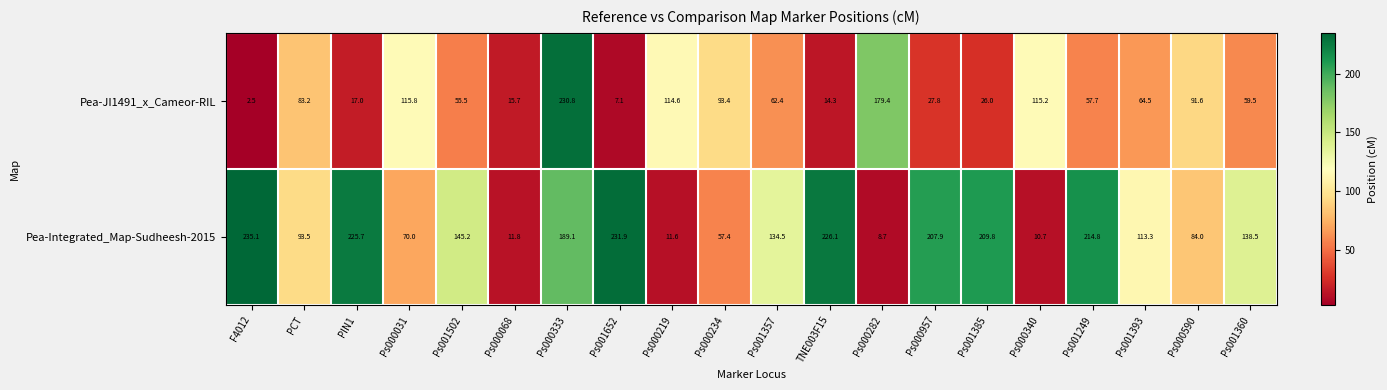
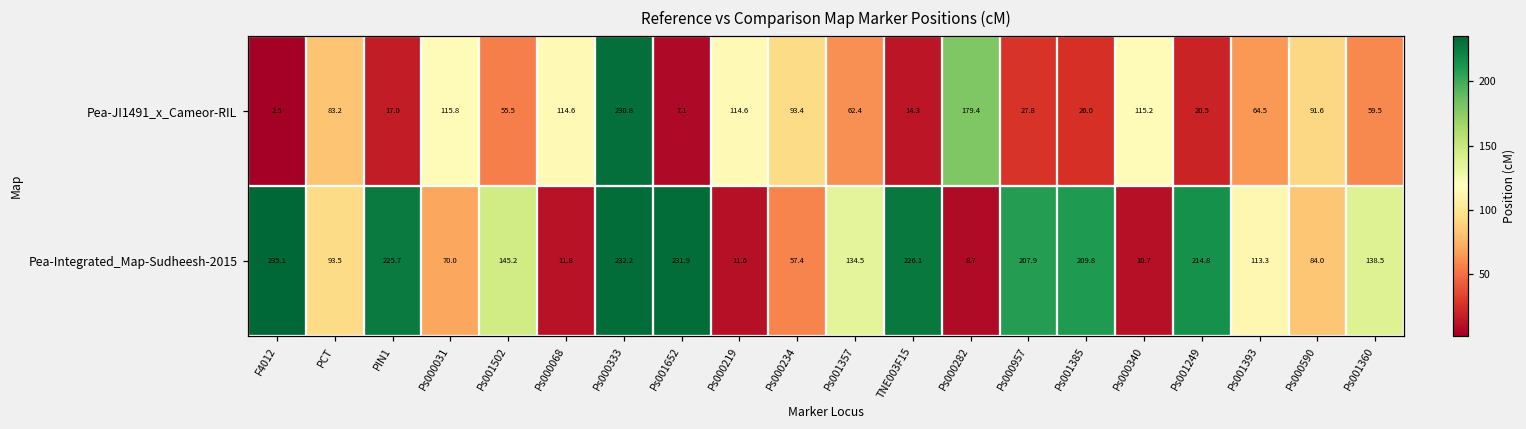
  {
    "Pea-JI1491_x_Cameor-RIL": {
      "F4012": 2.5,
      "PCT": 83.2,
      "PIN1": 17.0,
      "Ps000031": 115.8,
      "Ps001502": 55.5,
-     "Ps000068": 15.7,
+     "Ps000068": 114.6,
      "Ps000333": 230.8,
      "Ps001652": 7.1,
      "Ps000219": 114.6,
      "Ps000234": 93.4,
      "Ps001357": 62.4,
      "TNE003F15": 14.3,
      "Ps000282": 179.4,
      "Ps000957": 27.8,
      "Ps001385": 26.0,
      "Ps000340": 115.2,
-     "Ps001249": 57.7,
+     "Ps001249": 20.5,
      "Ps001393": 64.5,
      "Ps000590": 91.6,
      "Ps001360": 59.5
    },
    "Pea-Integrated_Map-Sudheesh-2015": {
      "F4012": 235.1,
      "PCT": 93.5,
      "PIN1": 225.7,
      "Ps000031": 70.0,
      "Ps001502": 145.2,
      "Ps000068": 11.8,
-     "Ps000333": 189.1,
+     "Ps000333": 232.2,
      "Ps001652": 231.9,
      "Ps000219": 11.6,
      "Ps000234": 57.4,
      "Ps001357": 134.5,
      "TNE003F15": 226.1,
      "Ps000282": 8.7,
      "Ps000957": 207.9,
      "Ps001385": 209.8,
      "Ps000340": 10.7,
      "Ps001249": 214.8,
      "Ps001393": 113.3,
      "Ps000590": 84.0,
      "Ps001360": 138.5
    }
  }
